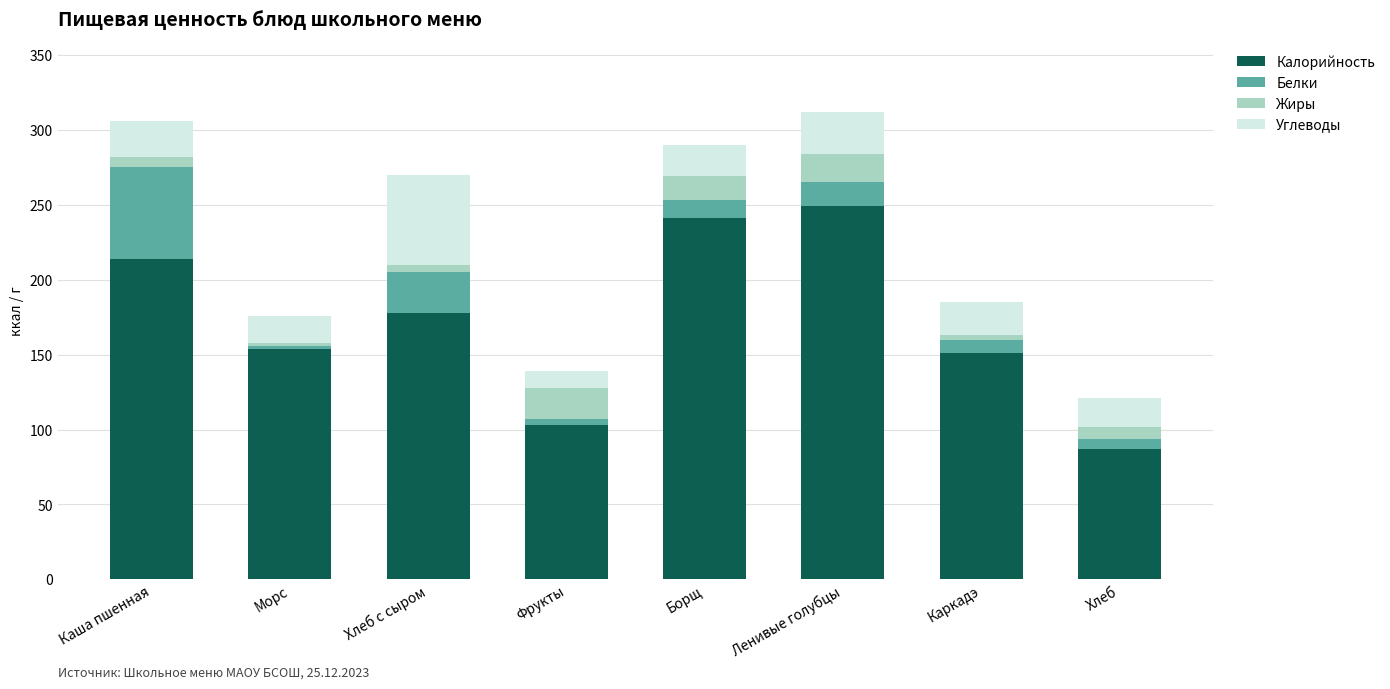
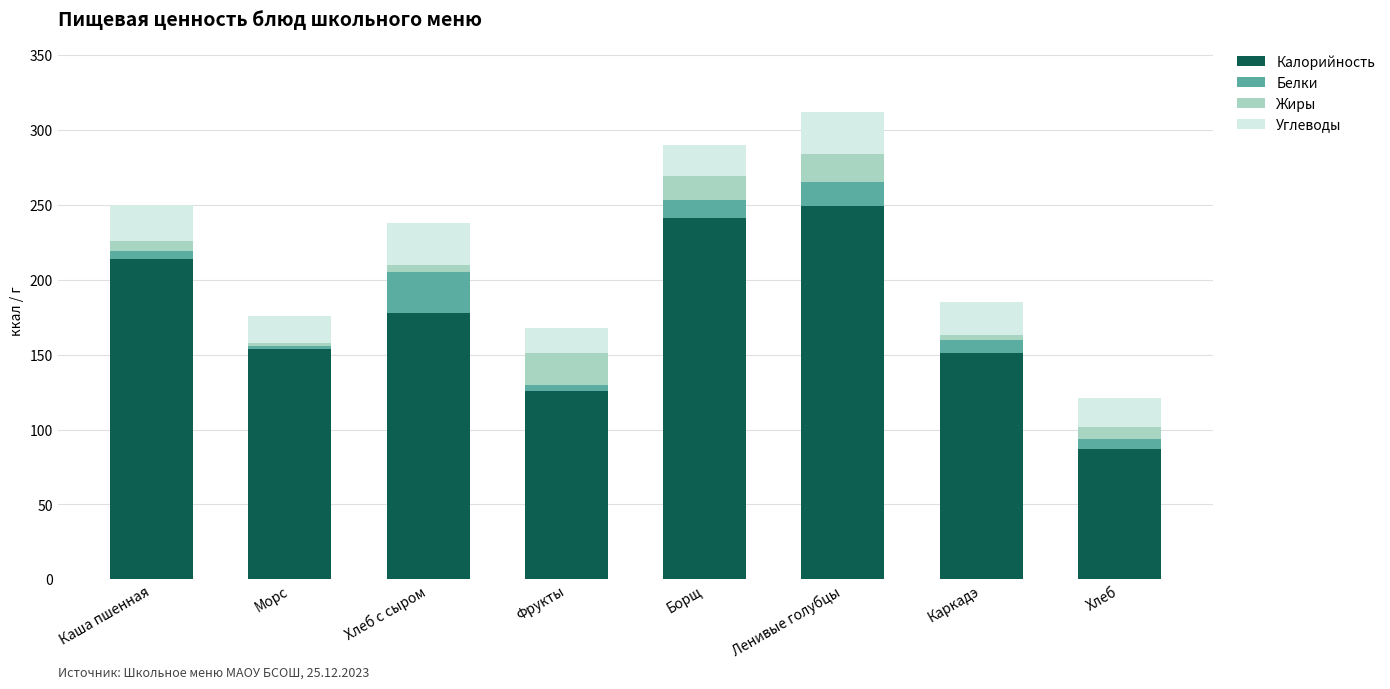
  {
    "Калорийность": {
      "Каша пшенная": 214,
      "Морс": 154,
      "Хлеб с сыром": 178,
-     "Фрукты": 103,
+     "Фрукты": 126,
      "Борщ": 241,
      "Ленивые голубцы": 249,
      "Каркадэ": 151,
      "Хлеб": 87
    },
    "Белки": {
-     "Каша пшенная": 61,
+     "Каша пшенная": 5,
      "Морс": 2,
      "Хлеб с сыром": 27,
      "Фрукты": 4,
      "Борщ": 12,
      "Ленивые голубцы": 16,
      "Каркадэ": 9,
      "Хлеб": 7
    },
    "Жиры": {
      "Каша пшенная": 7,
      "Морс": 2,
      "Хлеб с сыром": 5,
      "Фрукты": 21,
      "Борщ": 16,
      "Ленивые голубцы": 19,
      "Каркадэ": 3,
      "Хлеб": 8
    },
    "Углеводы": {
      "Каша пшенная": 24,
      "Морс": 18,
-     "Хлеб с сыром": 60,
-     "Фрукты": 11,
+     "Хлеб с сыром": 28,
+     "Фрукты": 17,
      "Борщ": 21,
      "Ленивые голубцы": 28,
      "Каркадэ": 22,
      "Хлеб": 19
    }
  }
